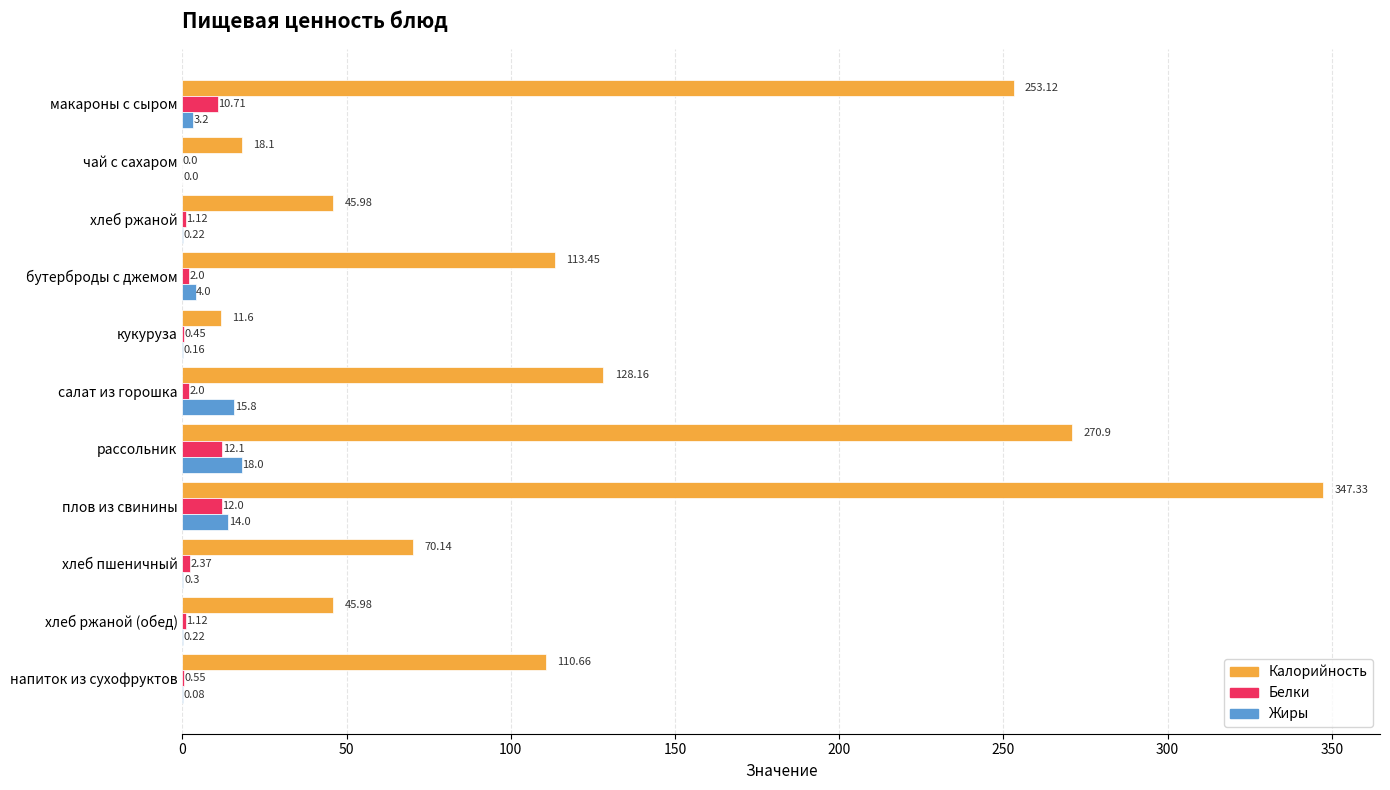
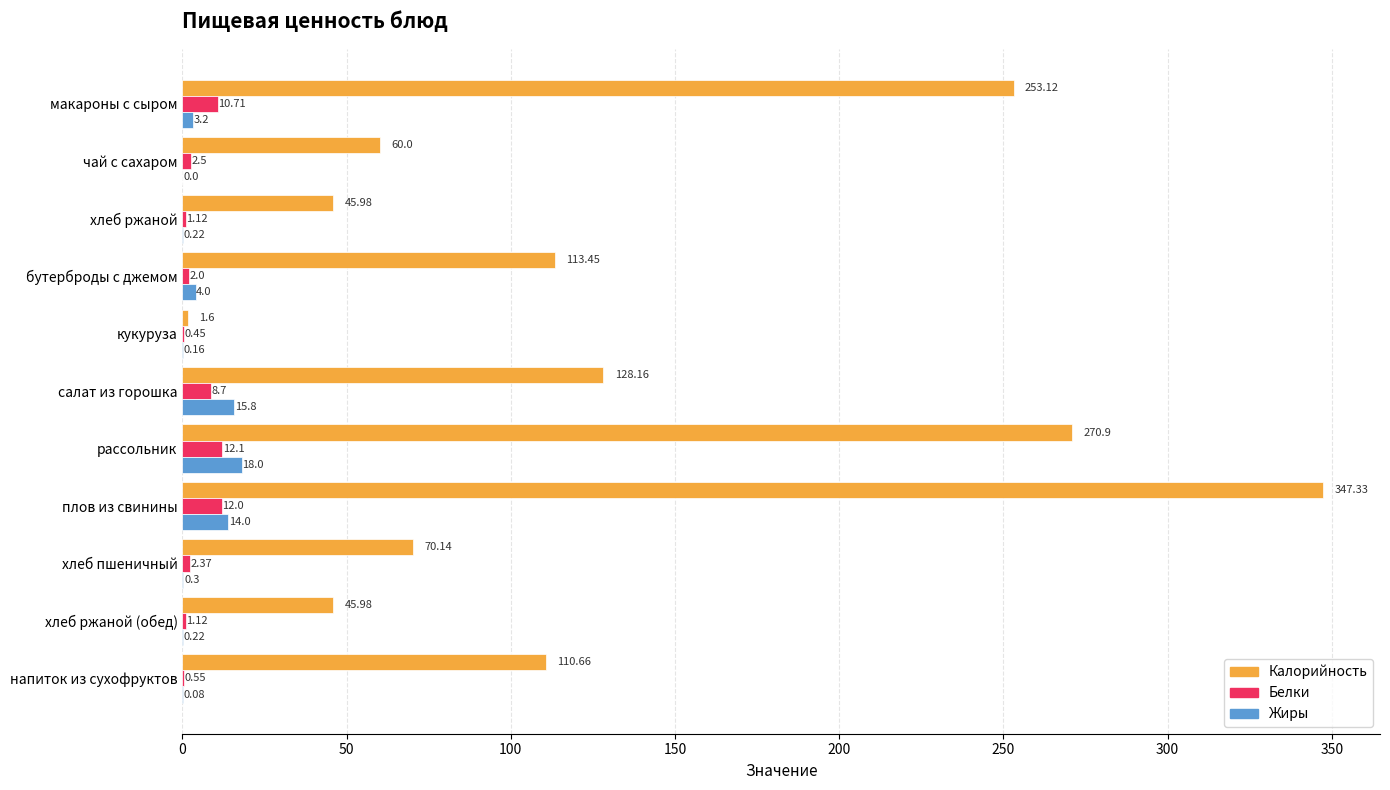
  {
    "Калорийность": {
      "макароны с сыром": 253.12,
-     "чай с сахаром": 18.1,
+     "чай с сахаром": 60.0,
      "хлеб ржаной": 45.98,
      "бутерброды с джемом": 113.45,
-     "кукуруза": 11.6,
+     "кукуруза": 1.6,
      "салат из горошка": 128.16,
      "рассольник": 270.9,
      "плов из свинины": 347.33,
      "хлеб пшеничный": 70.14,
      "хлеб ржаной (обед)": 45.98,
      "напиток из сухофруктов": 110.66
    },
    "Белки": {
      "макароны с сыром": 10.71,
-     "чай с сахаром": 0.0,
+     "чай с сахаром": 2.5,
      "хлеб ржаной": 1.12,
      "бутерброды с джемом": 2.0,
      "кукуруза": 0.45,
-     "салат из горошка": 2.0,
+     "салат из горошка": 8.7,
      "рассольник": 12.1,
      "плов из свинины": 12.0,
      "хлеб пшеничный": 2.37,
      "хлеб ржаной (обед)": 1.12,
      "напиток из сухофруктов": 0.55
    },
    "Жиры": {
      "макароны с сыром": 3.2,
      "чай с сахаром": 0.0,
      "хлеб ржаной": 0.22,
      "бутерброды с джемом": 4.0,
      "кукуруза": 0.16,
      "салат из горошка": 15.8,
      "рассольник": 18.0,
      "плов из свинины": 14.0,
      "хлеб пшеничный": 0.3,
      "хлеб ржаной (обед)": 0.22,
      "напиток из сухофруктов": 0.08
    }
  }
